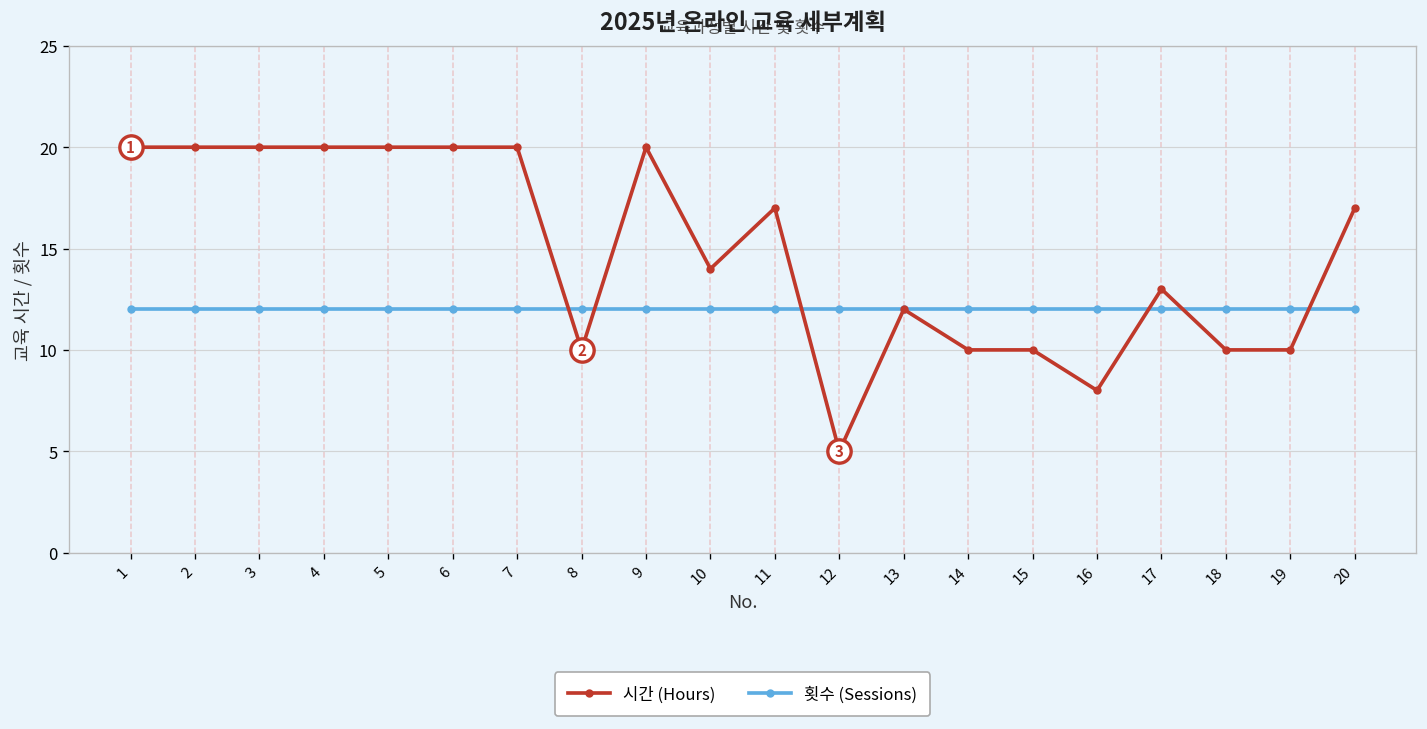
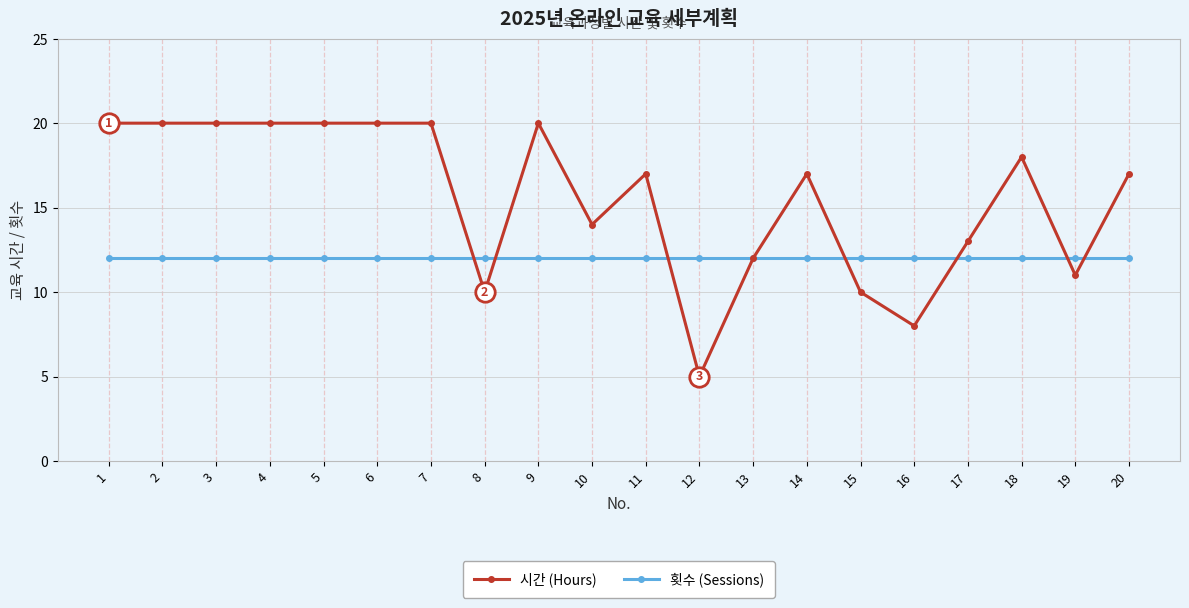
  {
    "시간 (Hours)": {
      "2": 20,
      "3": 20,
      "4": 20,
      "5": 20,
      "6": 20,
      "7": 20,
      "9": 20,
      "10": 14,
      "11": 17,
-     "14": 10,
+     "14": 17,
      "15": 10,
      "16": 8,
      "17": 13,
-     "18": 10,
-     "19": 10,
+     "18": 18,
+     "19": 11,
      "20": 17
    },
    "횟수 (Sessions)": {
      "1": 12,
      "2": 12,
      "3": 12,
      "4": 12,
      "5": 12,
      "6": 12,
      "7": 12,
      "8": 12,
      "9": 12,
      "10": 12,
      "11": 12,
      "12": 12,
      "14": 12,
      "15": 12,
      "16": 12,
      "17": 12,
      "18": 12,
      "19": 12,
      "20": 12
    }
  }
